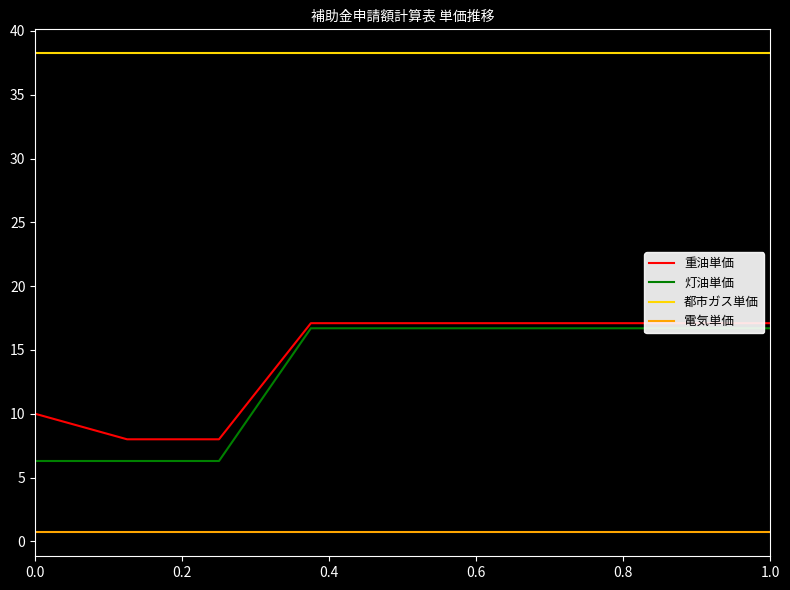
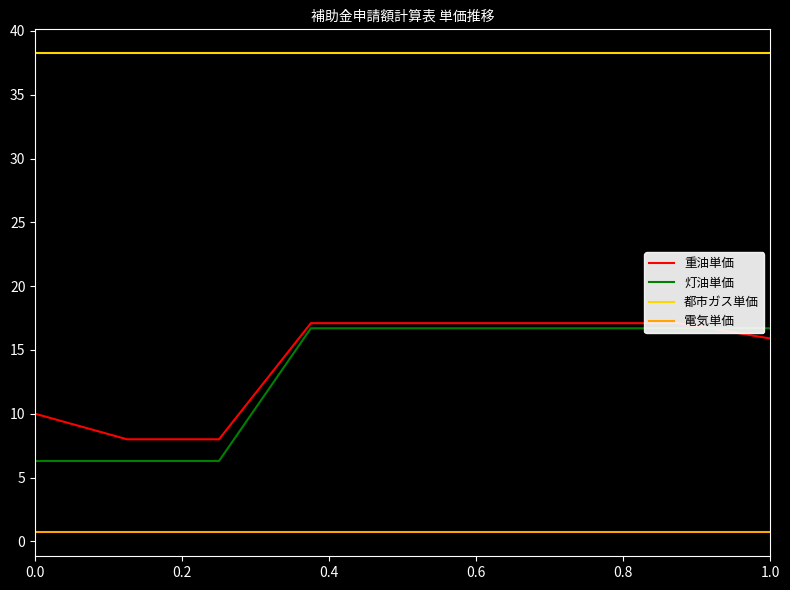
  {
    "重油単価": {
      "0.0": 10.0,
-     "1.0": 17.1
+     "1.0": 15.9
    },
    "灯油単価": {
      "0.0": 6.3,
      "1.0": 16.7
    }
  }
